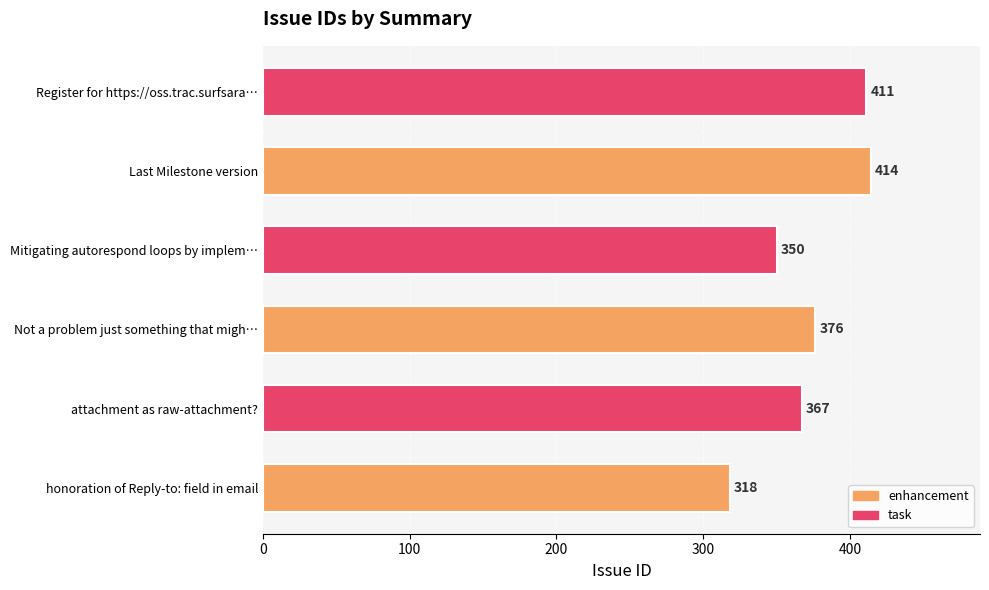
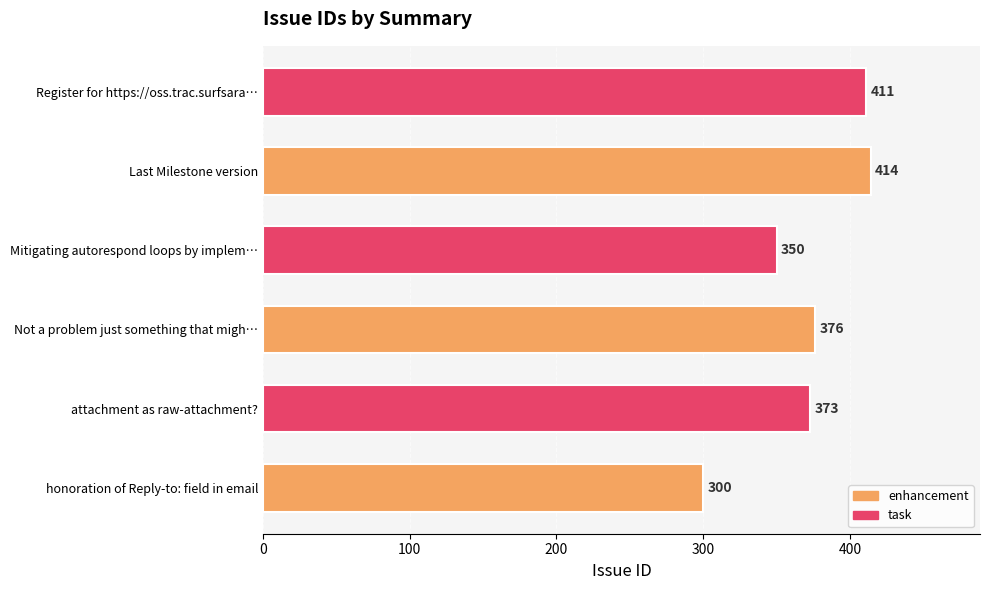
  {
    "Register for https://oss.trac.surfsara…": 411,
    "Last Milestone version": 414,
    "Mitigating autorespond loops by implem…": 350,
    "Not a problem just something that migh…": 376,
-   "attachment as raw-attachment?": 367,
-   "honoration of Reply-to: field in email": 318
+   "attachment as raw-attachment?": 373,
+   "honoration of Reply-to: field in email": 300
  }
